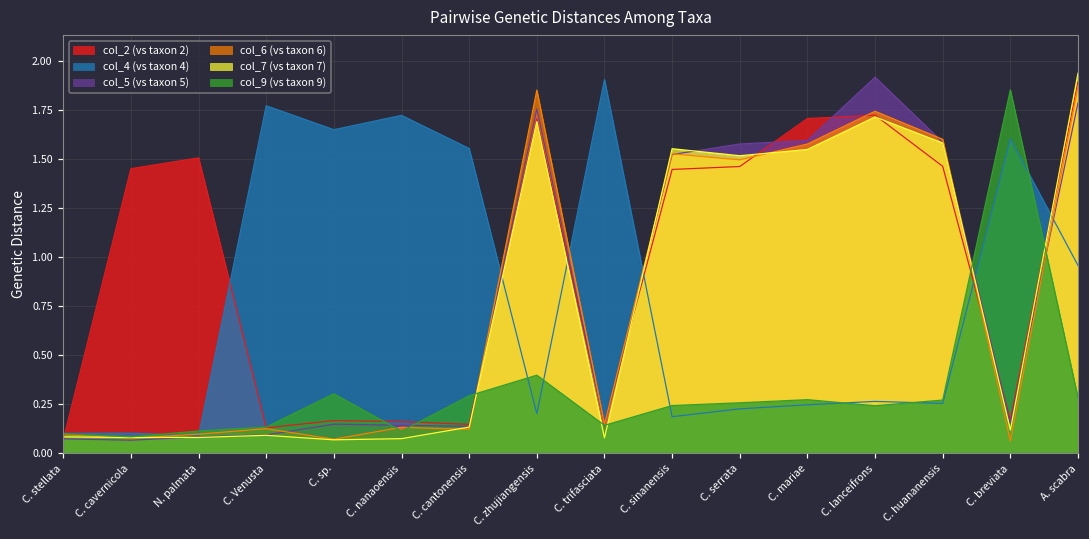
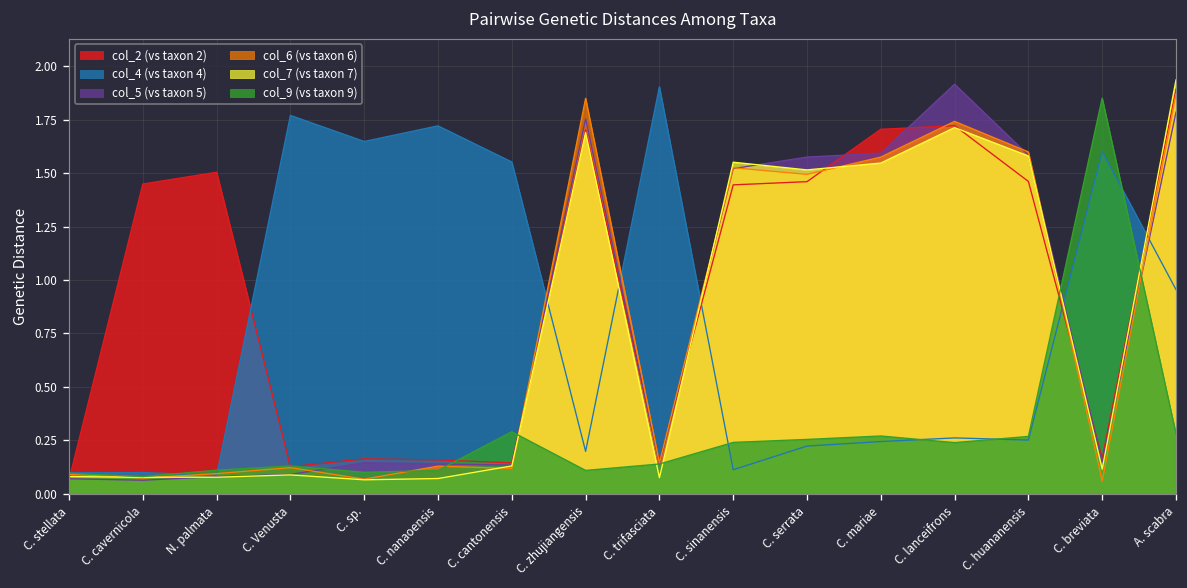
  {
    "col_2 (vs taxon 2)": {
      "C. cavernicola": 1.45,
      "N. palmata": 1.50,
      "C. sp.": 0.16,
      "C. nanaoensis": 0.16,
      "C. sinanensis": 1.45,
      "C. serrata": 1.46,
      "C. mariae": 1.71,
      "C. huananensis": 1.46,
      "C. breviata": 0.17,
      "A. scabra": 1.89
    },
    "col_4 (vs taxon 4)": {
      "C. cavernicola": 0.10,
      "C. Venusta": 1.77,
      "C. sp.": 1.65,
      "C. nanaoensis": 1.72,
      "C. cantonensis": 1.55,
      "C. zhujiangensis": 0.20,
      "C. trifasciata": 1.90,
-     "C. sinanensis": 0.18,
+     "C. sinanensis": 0.11,
      "C. serrata": 0.22,
      "C. mariae": 0.24,
      "C. lanceifrons": 0.26,
      "C. huananensis": 0.25,
      "C. breviata": 1.60,
      "A. scabra": 0.96
    },
    "col_5 (vs taxon 5)": {
      "C. sp.": 0.15,
      "C. zhujiangensis": 1.75,
      "C. serrata": 1.58,
      "C. mariae": 1.59,
      "C. lanceifrons": 1.92,
      "C. breviata": 0.15,
      "A. scabra": 1.79
    },
    "col_6 (vs taxon 6)": {
      "C. zhujiangensis": 1.85,
      "C. serrata": 1.49,
      "C. mariae": 1.58,
      "C. lanceifrons": 1.74,
      "C. huananensis": 1.60,
      "C. breviata": 0.06,
      "A. scabra": 1.87
    },
    "col_7 (vs taxon 7)": {
      "C. nanaoensis": 0.07,
      "C. trifasciata": 0.08,
      "C. sinanensis": 1.55,
      "C. serrata": 1.52,
      "C. mariae": 1.55,
      "C. breviata": 0.12,
      "A. scabra": 1.94
    },
    "col_9 (vs taxon 9)": {
      "N. palmata": 0.11,
-     "C. sp.": 0.3,
+     "C. sp.": 0.1,
      "C. nanaoensis": 0.11,
      "C. cantonensis": 0.29,
-     "C. zhujiangensis": 0.40,
+     "C. zhujiangensis": 0.11,
      "C. sinanensis": 0.24,
      "C. serrata": 0.25,
      "C. mariae": 0.27,
      "C. lanceifrons": 0.24,
      "C. huananensis": 0.27,
      "C. breviata": 1.85,
      "A. scabra": 0.28
    }
  }
